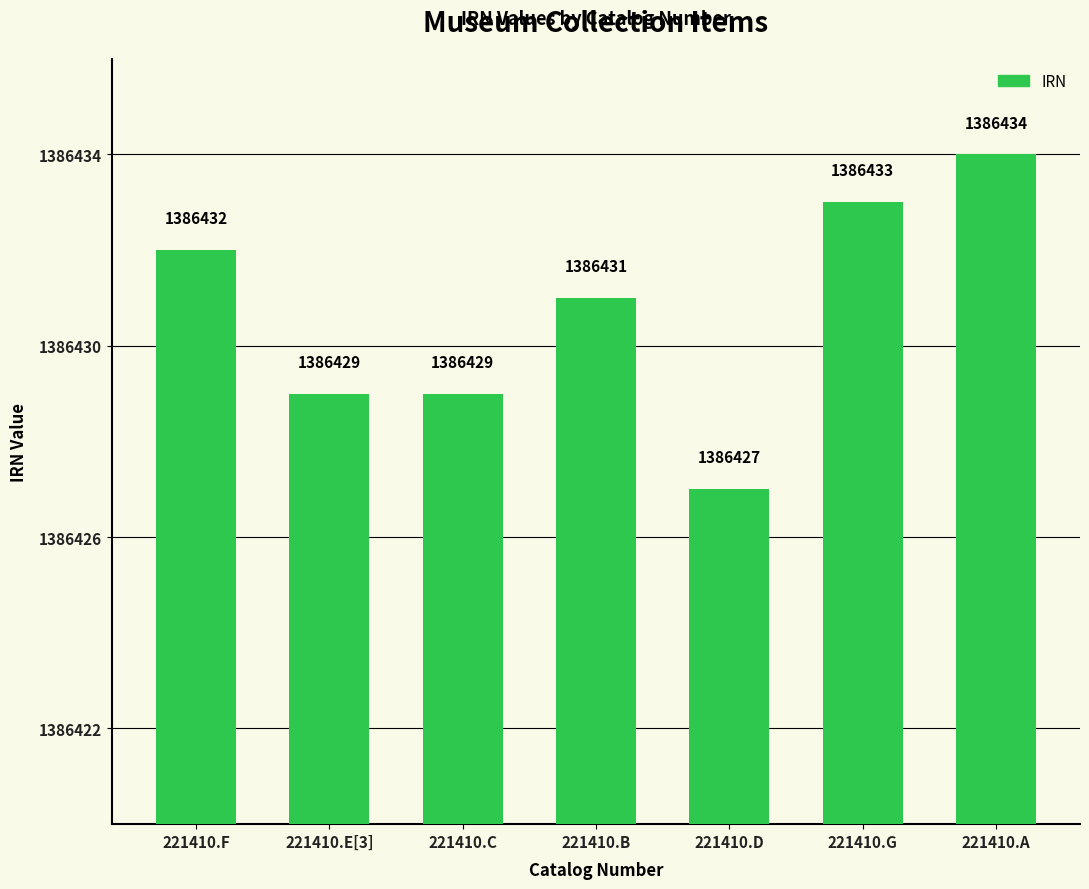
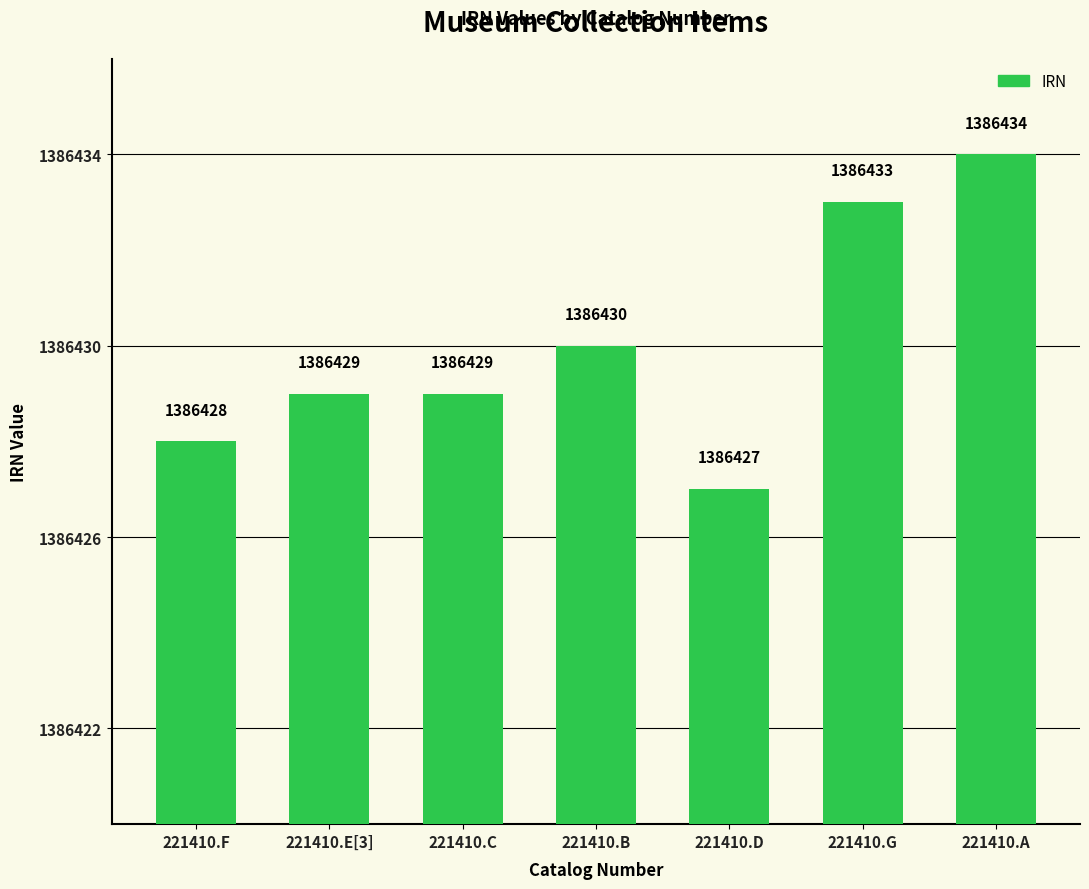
  {
-   "221410.F": 1386432,
+   "221410.F": 1386428,
    "221410.E[3]": 1386429,
    "221410.C": 1386429,
-   "221410.B": 1386431,
+   "221410.B": 1386430,
    "221410.D": 1386427,
    "221410.G": 1386433,
    "221410.A": 1386434
  }
